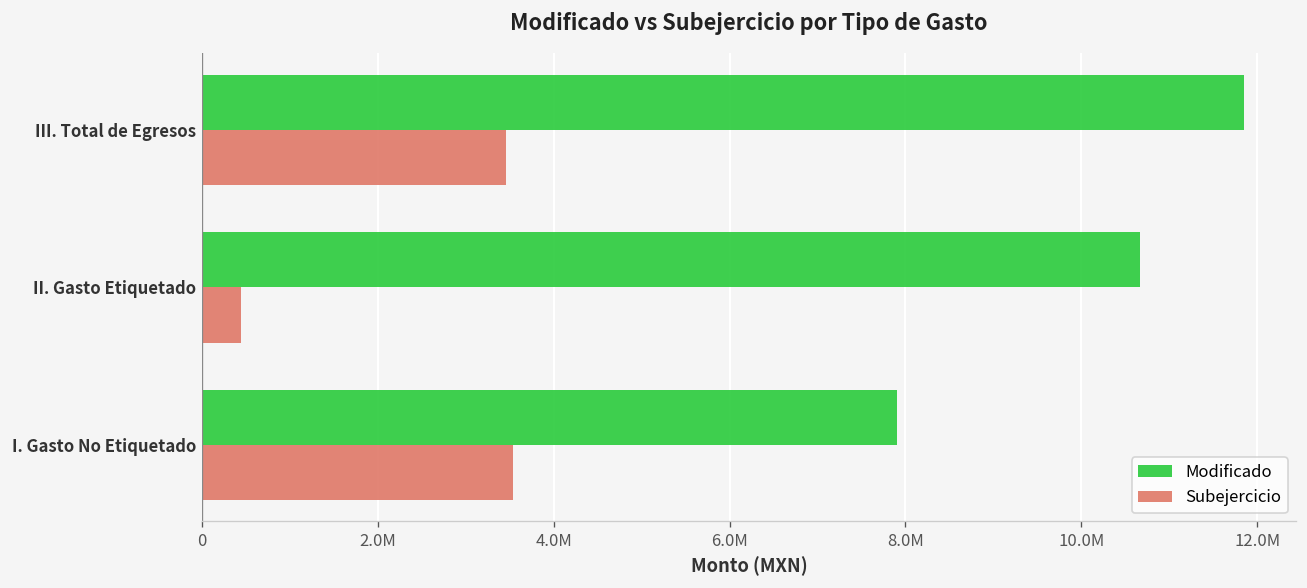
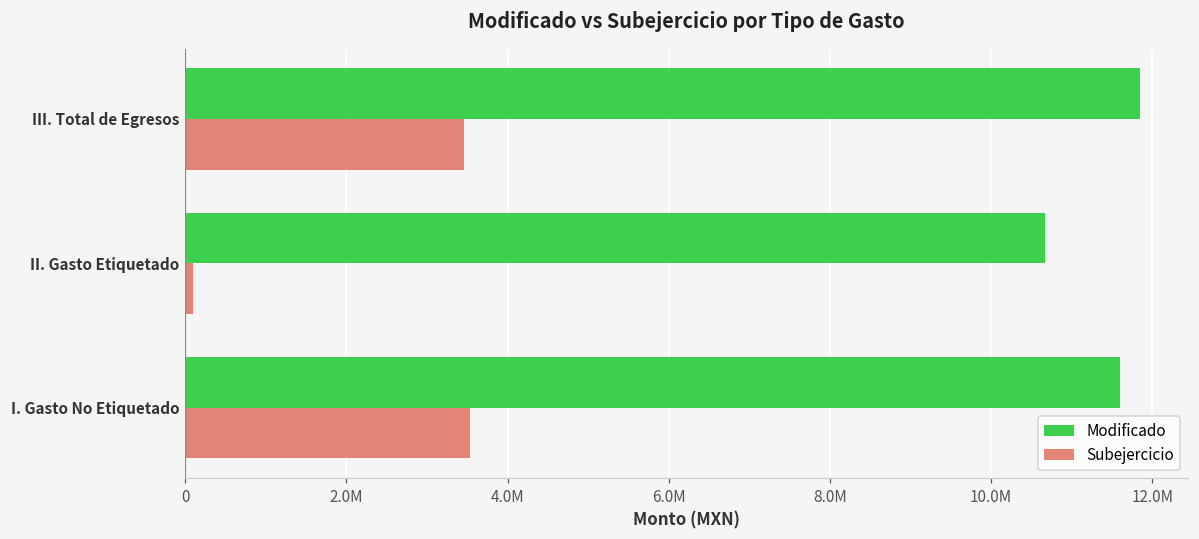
  {
    "Modificado": {
      "III. Total de Egresos": 11800000,
      "II. Gasto Etiquetado": 10700000,
-     "I. Gasto No Etiquetado": 7900000
+     "I. Gasto No Etiquetado": 11600000
    },
    "Subejercicio": {
      "III. Total de Egresos": 3500000,
-     "II. Gasto Etiquetado": 400000,
+     "II. Gasto Etiquetado": 100000,
      "I. Gasto No Etiquetado": 3500000
    }
  }
